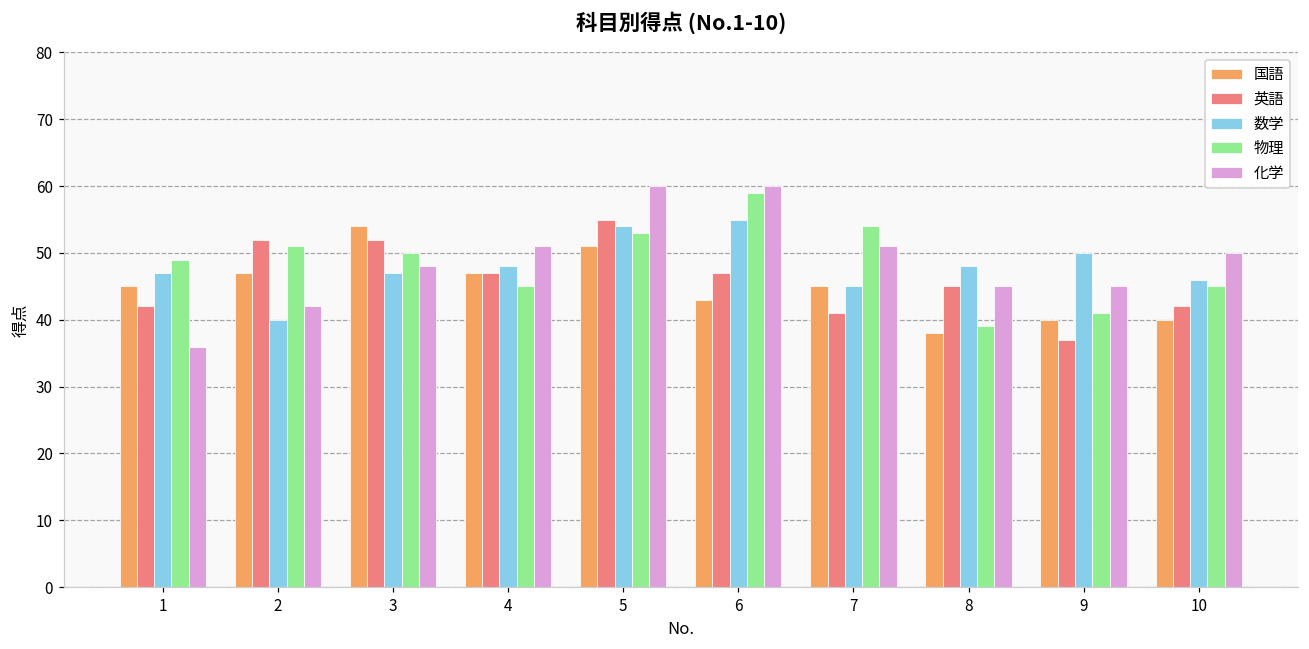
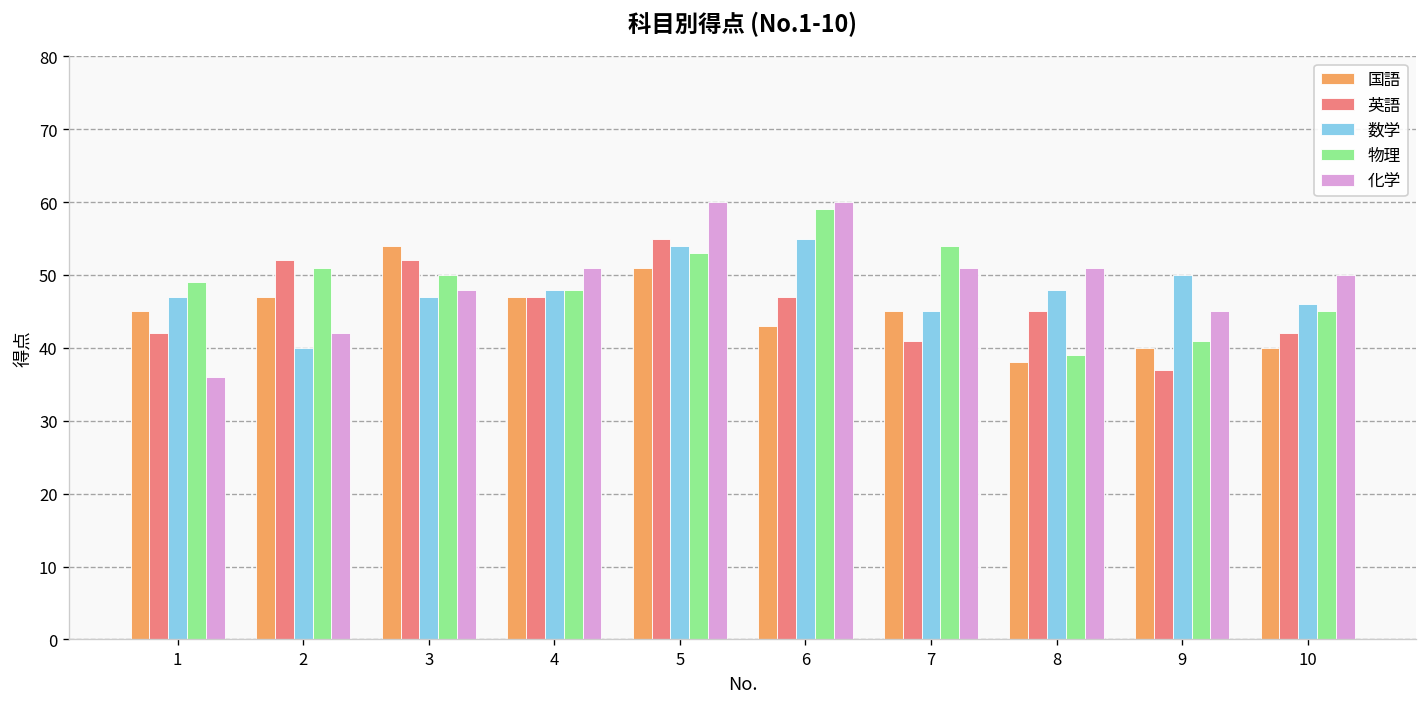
  {
    "数学": {
      "1": 47,
      "2": 40,
      "3": 47,
      "4": 48,
      "5": 54,
      "6": 55,
      "7": 45,
      "8": 48,
      "9": 50,
      "10": 46
    },
    "物理": {
      "1": 49,
      "2": 51,
      "3": 50,
-     "4": 45,
+     "4": 48,
      "5": 53,
      "6": 59,
      "7": 54,
      "8": 39,
      "9": 41,
      "10": 45
    },
    "化学": {
      "1": 36,
      "2": 42,
      "3": 48,
      "4": 51,
      "5": 60,
      "6": 60,
      "7": 51,
-     "8": 45,
+     "8": 51,
      "9": 45,
      "10": 50
    }
  }
